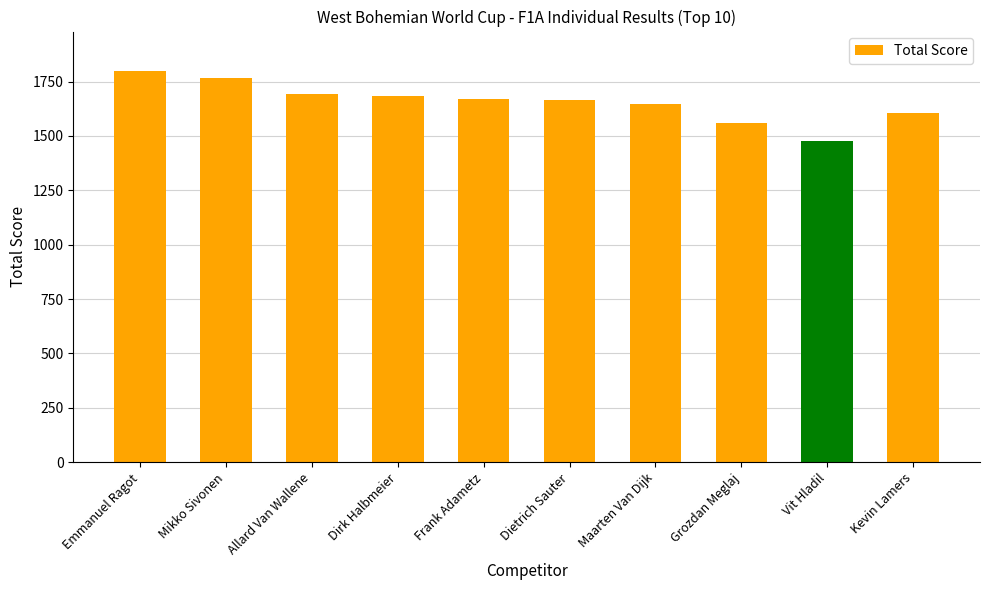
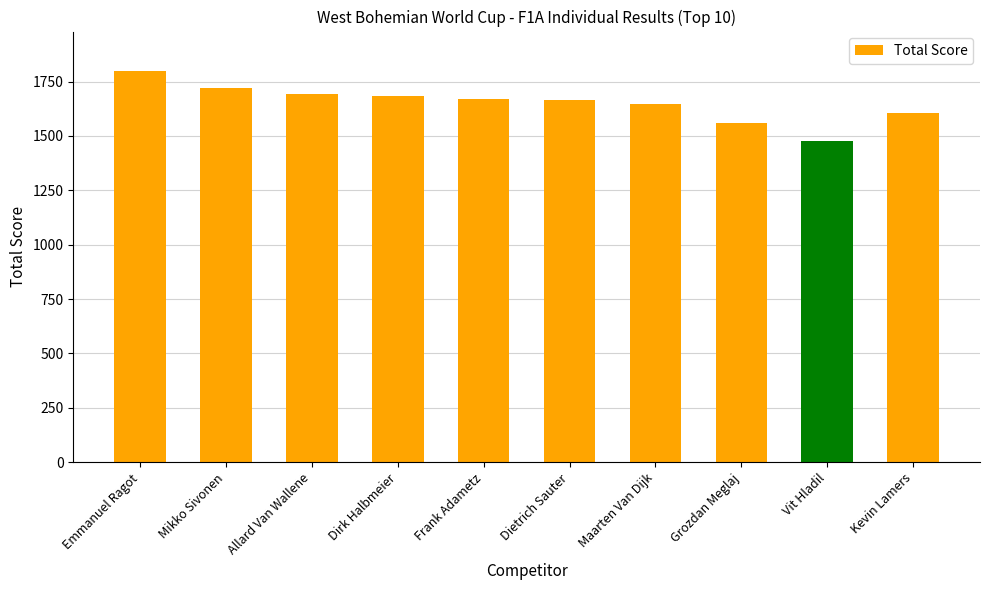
  {
    "Emmanuel Ragot": 1800,
-   "Mikko Sivonen": 1770,
+   "Mikko Sivonen": 1720,
    "Allard Van Wallene": 1690,
    "Dirk Halbmeier": 1690,
    "Frank Adametz": 1670,
    "Dietrich Sauter": 1660,
    "Maarten Van Dijk": 1650,
    "Grozdan Meglaj": 1560,
    "Vit Hladil": 1480,
    "Kevin Lamers": 1610
  }
